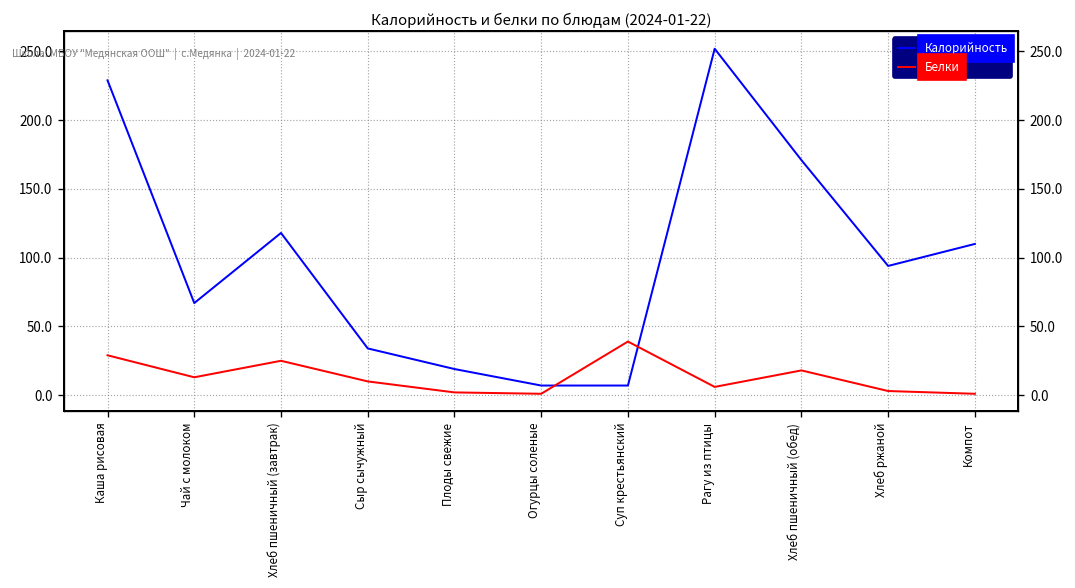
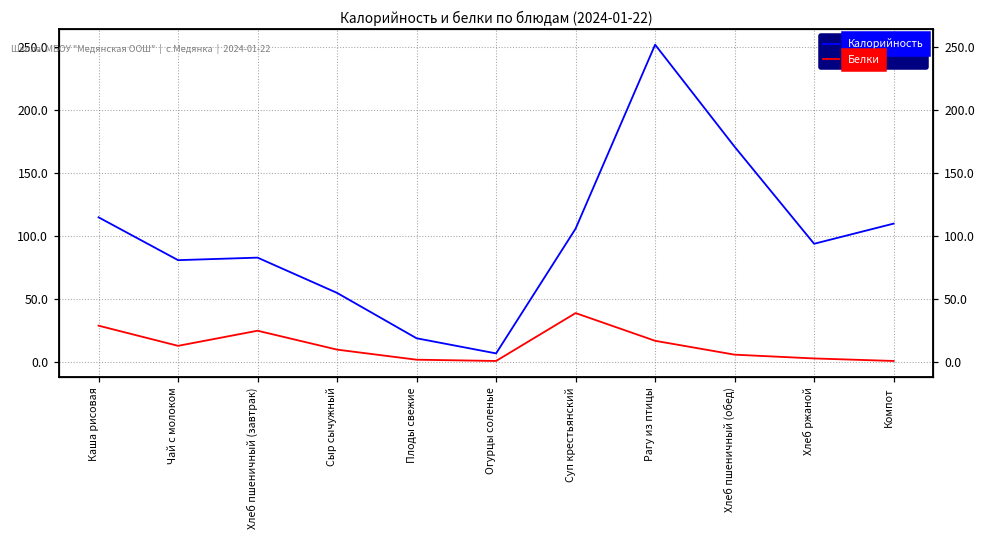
  {
    "Калорийность": {
-     "Каша рисовая": 229,
-     "Чай с молоком": 67,
-     "Хлеб пшеничный (завтрак)": 118,
-     "Сыр сычужный": 34,
+     "Каша рисовая": 115,
+     "Чай с молоком": 81,
+     "Хлеб пшеничный (завтрак)": 83,
+     "Сыр сычужный": 55,
      "Плоды свежие": 19,
      "Огурцы соленые": 7,
-     "Суп крестьянский": 7,
+     "Суп крестьянский": 106,
      "Рагу из птицы": 252,
      "Хлеб пшеничный (обед)": 171,
      "Хлеб ржаной": 94,
      "Компот": 110
    },
    "Белки": {
      "Каша рисовая": 29,
      "Чай с молоком": 13,
      "Хлеб пшеничный (завтрак)": 25,
      "Сыр сычужный": 10,
      "Плоды свежие": 2,
      "Огурцы соленые": 1,
      "Суп крестьянский": 39,
-     "Рагу из птицы": 6,
-     "Хлеб пшеничный (обед)": 18,
+     "Рагу из птицы": 17,
+     "Хлеб пшеничный (обед)": 6,
      "Хлеб ржаной": 3,
      "Компот": 1
    }
  }
